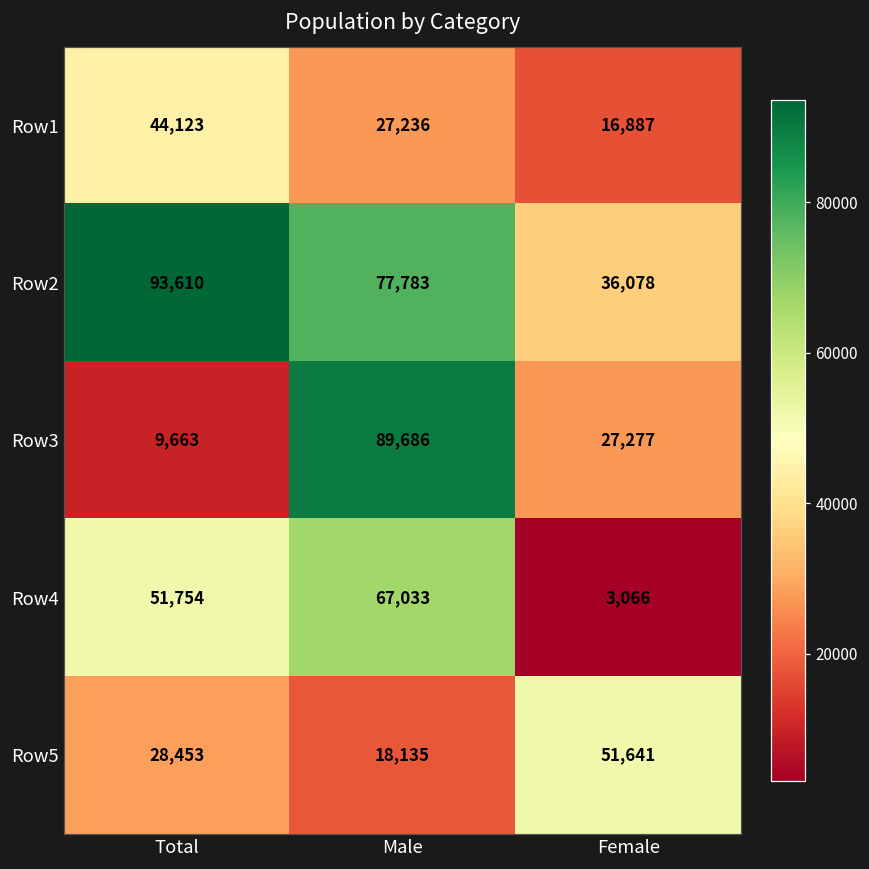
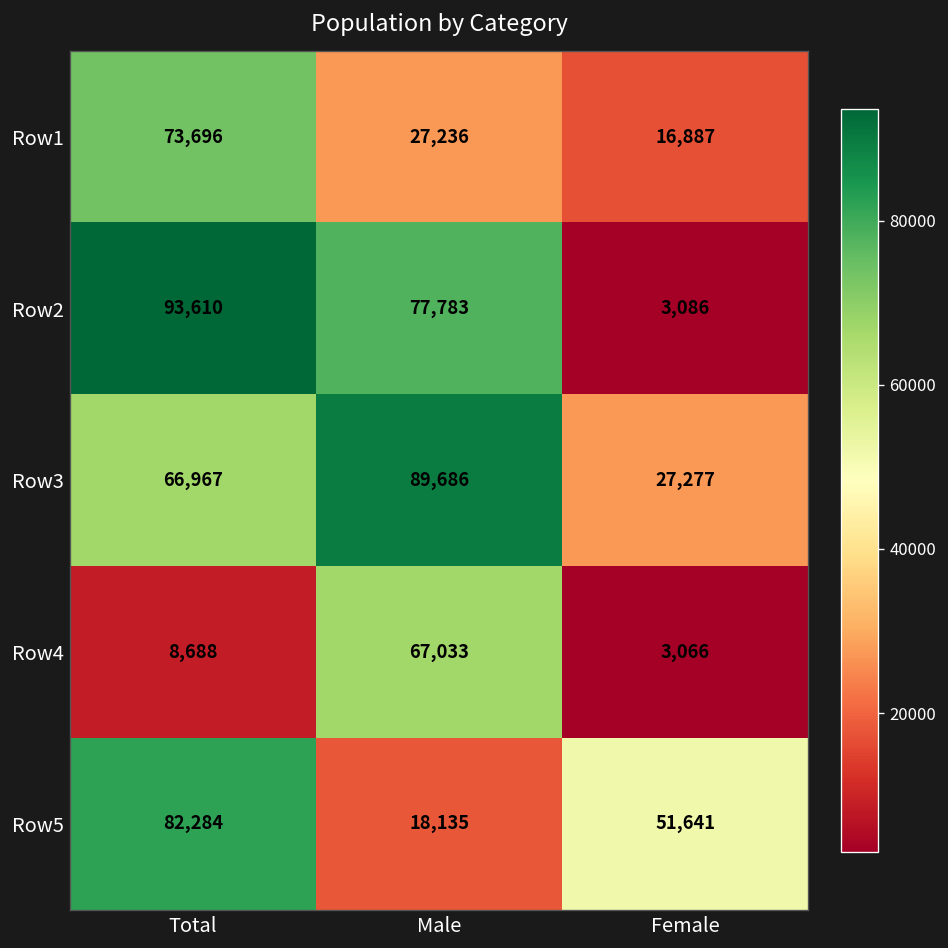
  {
    "Row1": {
-     "Total": "44,123",
+     "Total": "73,696",
      "Male": "27,236",
      "Female": "16,887"
    },
    "Row2": {
      "Total": "93,610",
      "Male": "77,783",
-     "Female": "36,078"
+     "Female": "3,086"
    },
    "Row3": {
-     "Total": "9,663",
+     "Total": "66,967",
      "Male": "89,686",
      "Female": "27,277"
    },
    "Row4": {
-     "Total": "51,754",
+     "Total": "8,688",
      "Male": "67,033",
      "Female": "3,066"
    },
    "Row5": {
-     "Total": "28,453",
+     "Total": "82,284",
      "Male": "18,135",
      "Female": "51,641"
    }
  }
